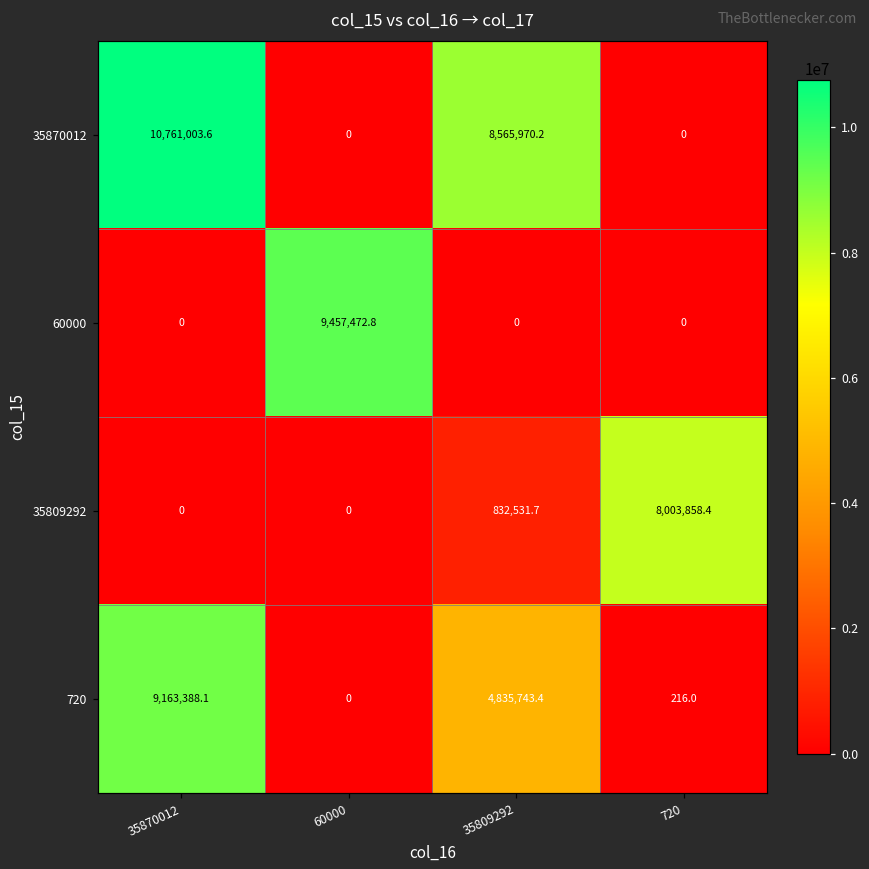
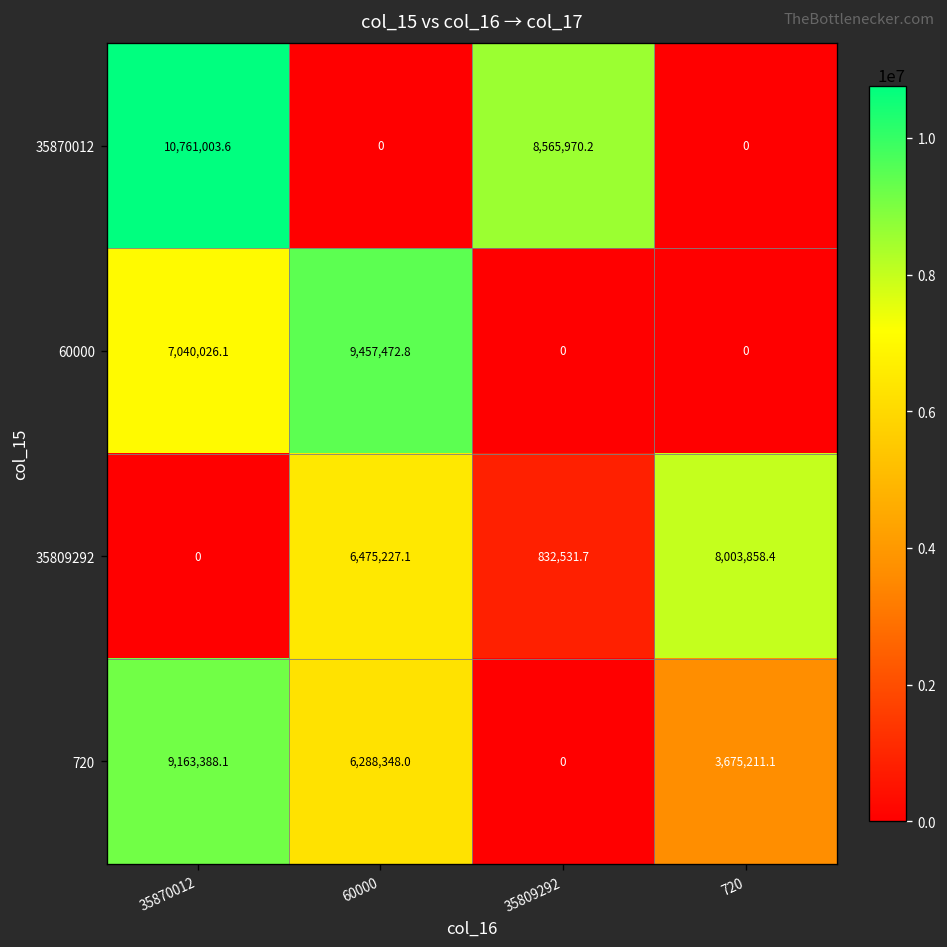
  {
    "35870012": {
      "35870012": "10,761,003.6",
      "60000": "0",
      "35809292": "8,565,970.2",
      "720": "0"
    },
    "60000": {
-     "35870012": "0",
+     "35870012": "7,040,026.1",
      "60000": "9,457,472.8",
      "35809292": "0",
      "720": "0"
    },
    "35809292": {
      "35870012": "0",
-     "60000": "0",
+     "60000": "6,475,227.1",
      "35809292": "832,531.7",
      "720": "8,003,858.4"
    },
    "720": {
      "35870012": "9,163,388.1",
-     "60000": "0",
-     "35809292": "4,835,743.4",
-     "720": "216.0"
+     "60000": "6,288,348.0",
+     "35809292": "0",
+     "720": "3,675,211.1"
    }
  }
